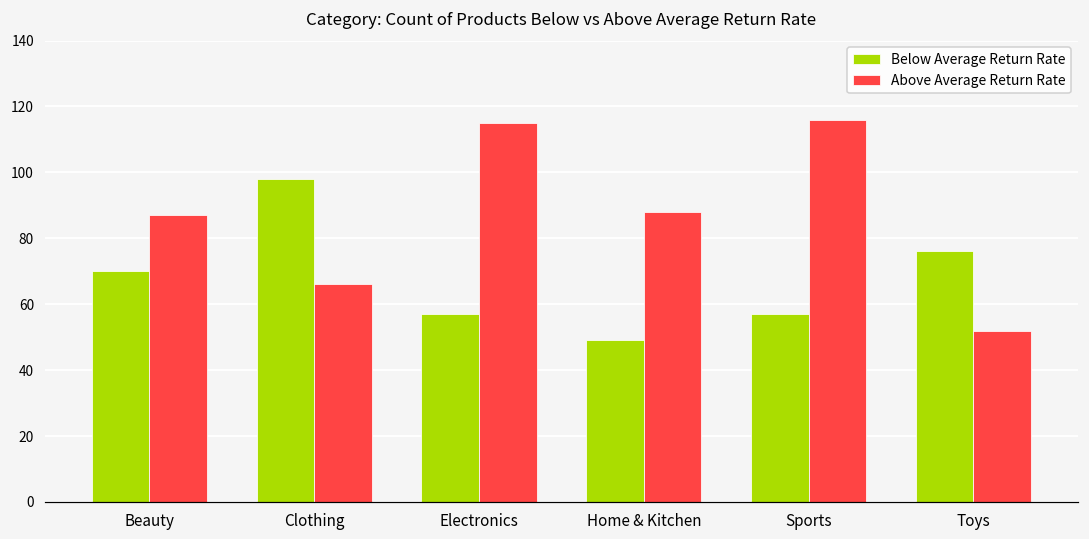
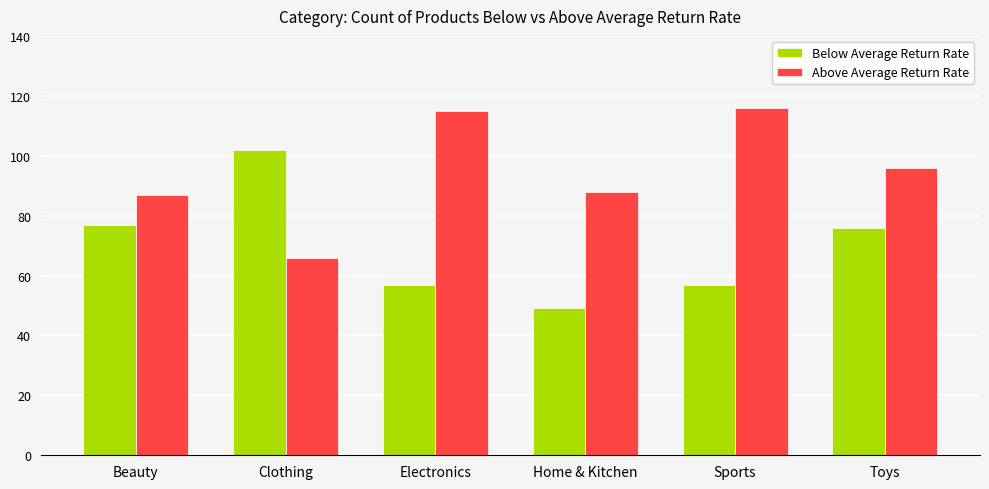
  {
    "Below Average Return Rate": {
-     "Beauty": 70,
-     "Clothing": 98,
+     "Beauty": 77,
+     "Clothing": 102,
      "Electronics": 57,
      "Home & Kitchen": 49,
      "Sports": 57,
      "Toys": 76
    },
    "Above Average Return Rate": {
      "Beauty": 87,
      "Clothing": 66,
      "Electronics": 115,
      "Home & Kitchen": 88,
      "Sports": 116,
-     "Toys": 52
+     "Toys": 96
    }
  }
